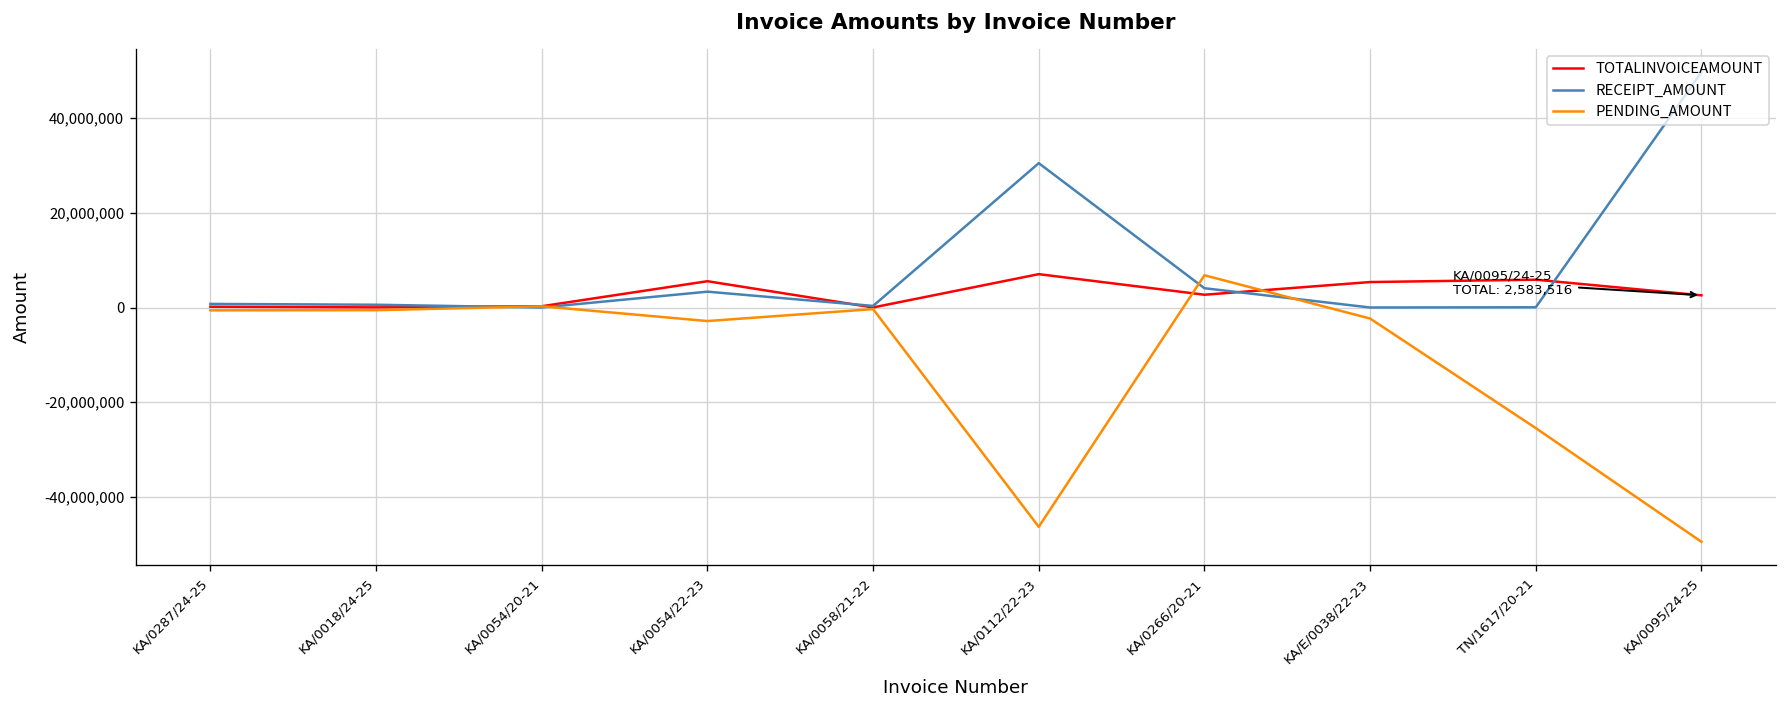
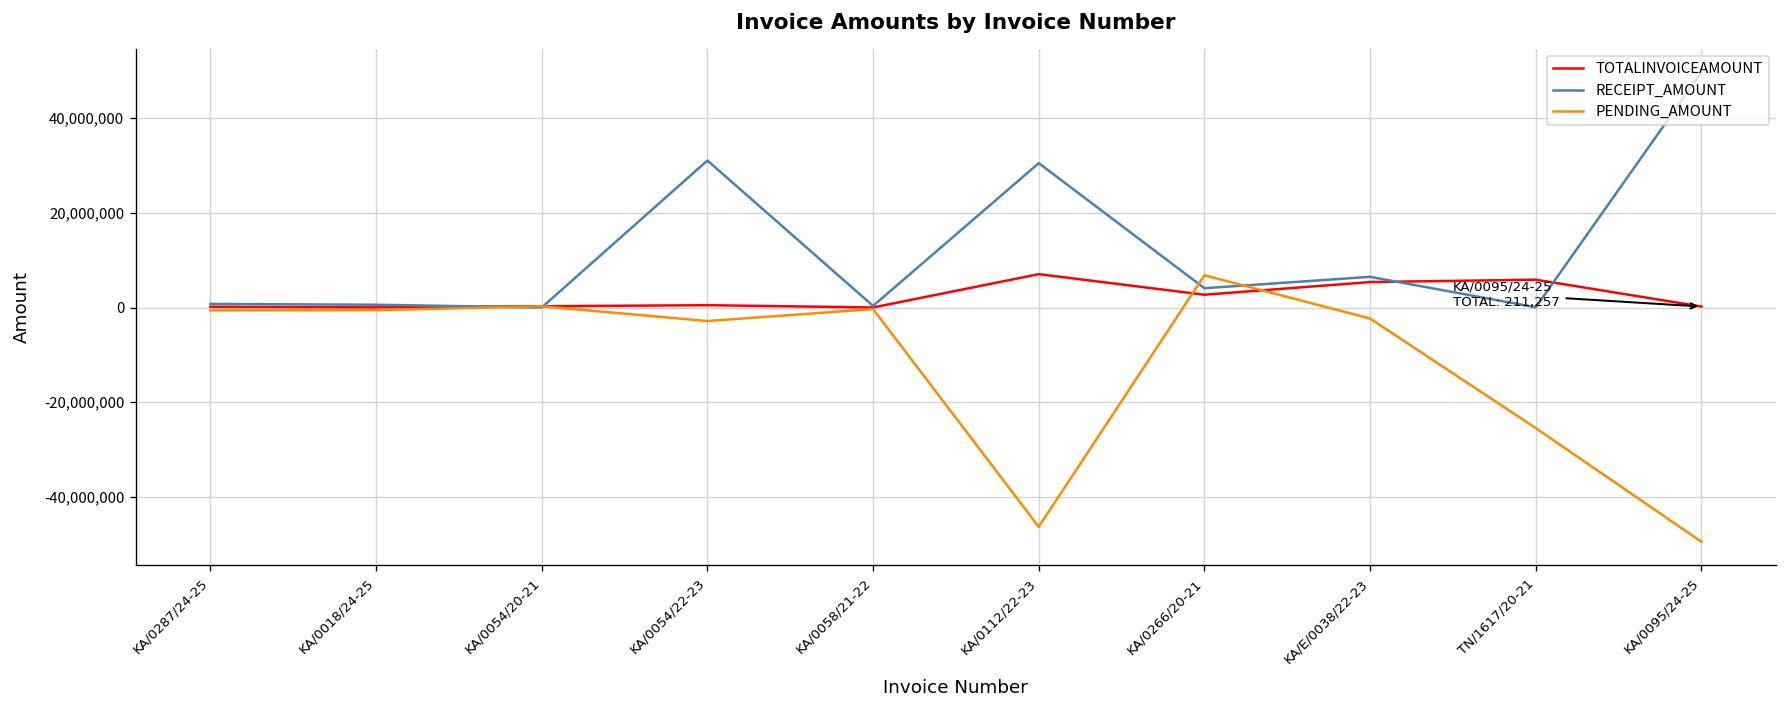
  {
    "TOTALINVOICEAMOUNT": {
-     "KA/0054/22-23": "6,000,000",
-     "KA/0095/24-25": "2,583,516"
+     "KA/0054/22-23": "0",
+     "KA/0095/24-25": "211,257"
    },
    "RECEIPT_AMOUNT": {
-     "KA/0054/22-23": "3,000,000",
+     "KA/0054/22-23": "31,000,000",
      "KA/0112/22-23": "30,000,000",
      "KA/0266/20-21": "4,000,000",
-     "KA/E/0038/22-23": "0"
+     "KA/E/0038/22-23": "6,000,000"
    },
    "PENDING_AMOUNT": {
      "KA/0287/24-25": "-1,000,000",
      "KA/0054/22-23": "-3,000,000",
      "KA/0112/22-23": "-46,000,000",
      "KA/0266/20-21": "7,000,000",
      "KA/E/0038/22-23": "-2,000,000",
      "TN/1617/20-21": "-25,000,000",
      "KA/0095/24-25": "-49,000,000"
    }
  }
